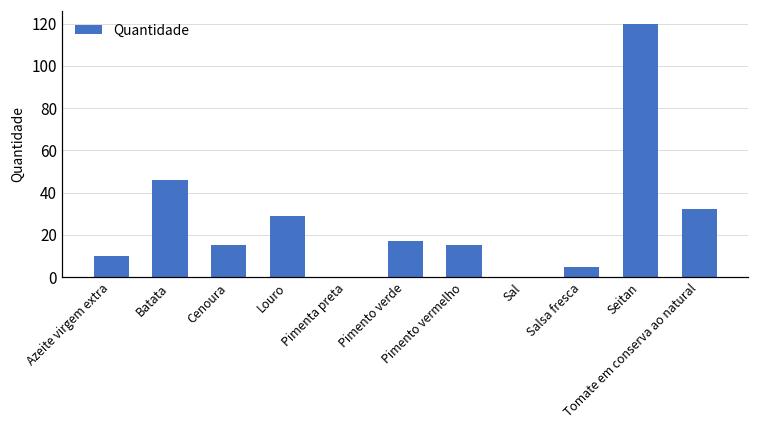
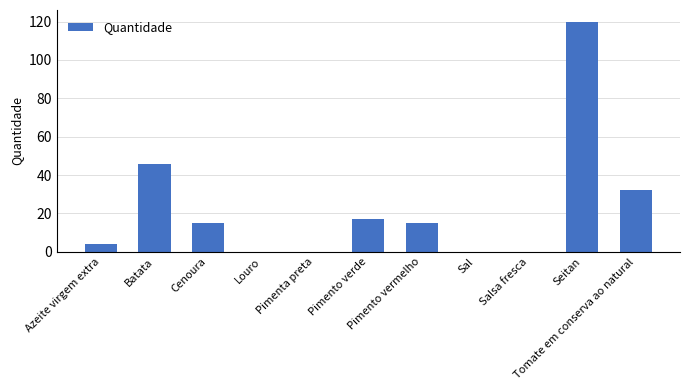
  {
-   "Azeite virgem extra": 10,
+   "Azeite virgem extra": 4,
    "Batata": 46,
    "Cenoura": 15,
-   "Louro": 29,
+   "Louro": 0,
    "Pimento verde": 17,
    "Pimento vermelho": 15,
-   "Salsa fresca": 5,
+   "Salsa fresca": 0,
    "Seitan": 120,
    "Tomate em conserva ao natural": 32
  }
